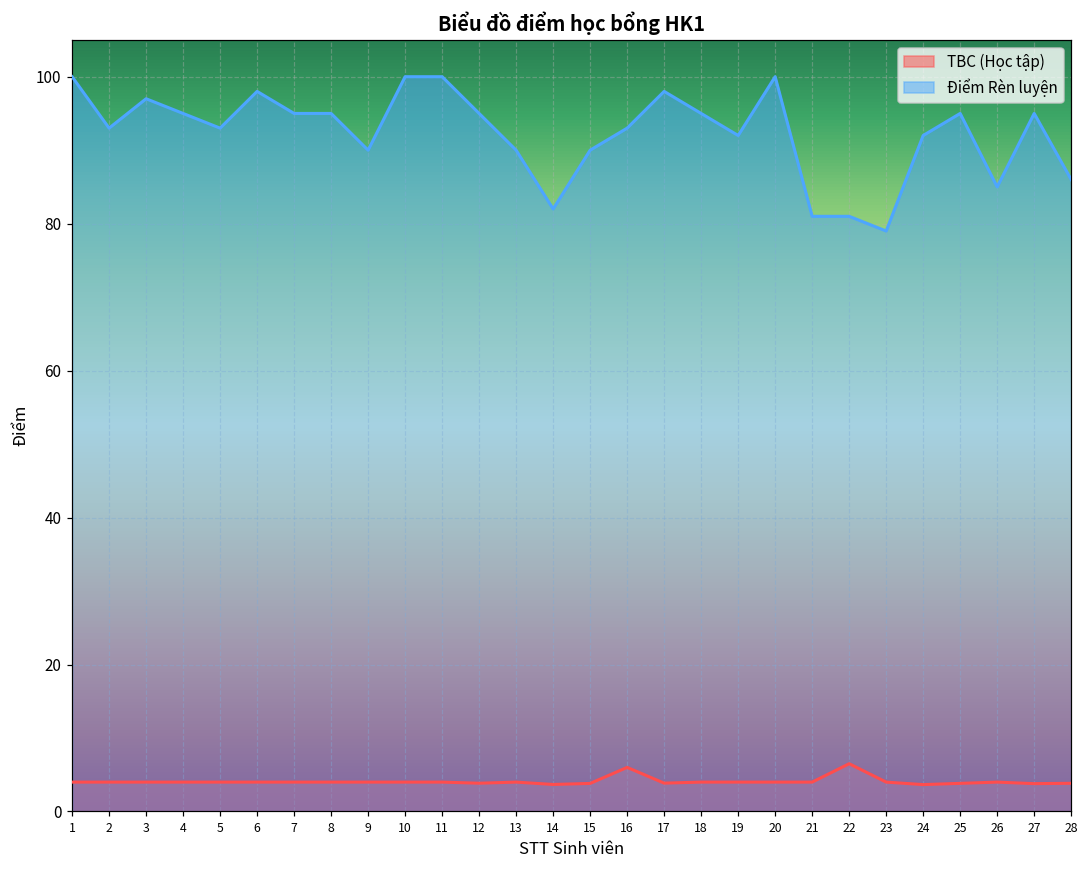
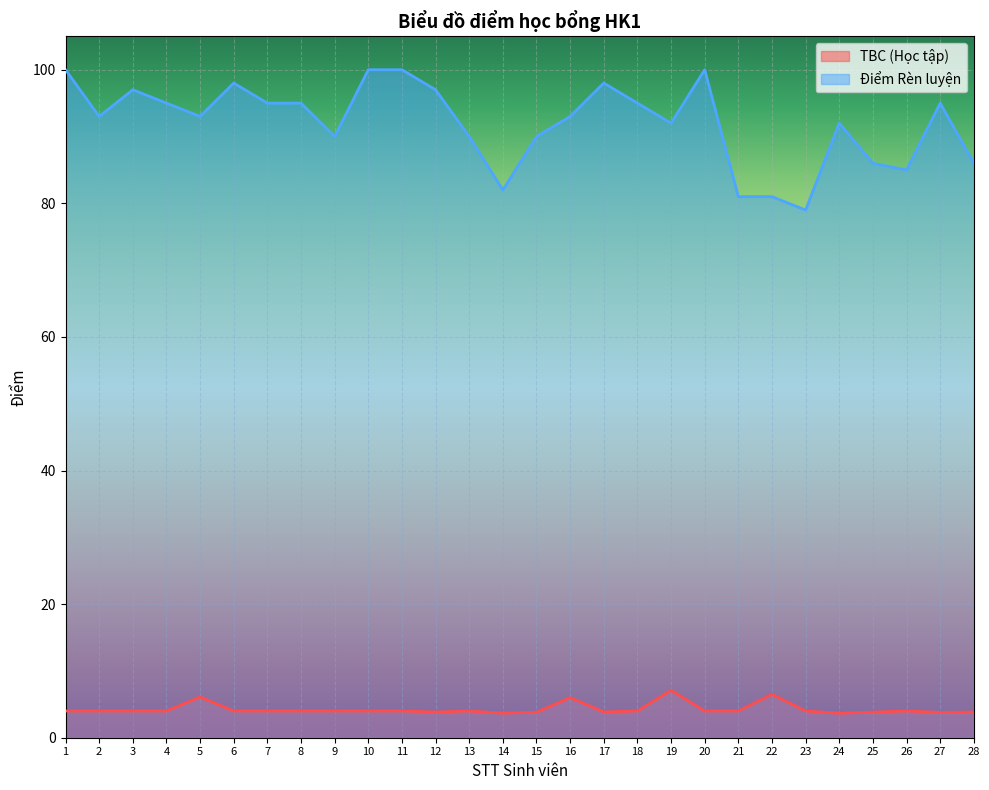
  {
    "TBC (Học tập)": {
      "1": 4,
      "2": 4,
      "3": 4,
      "4": 4,
-     "5": 4,
+     "5": 6,
      "6": 4,
      "7": 4,
      "8": 4,
      "9": 4,
      "10": 4,
      "11": 4,
      "12": 4,
      "13": 4,
      "14": 4,
      "15": 4,
      "16": 6,
      "17": 4,
      "18": 4,
-     "19": 4,
+     "19": 7,
      "20": 4,
      "21": 4,
      "22": 7,
      "23": 4,
      "24": 4,
      "25": 4,
      "26": 4,
      "27": 4,
      "28": 4
    },
    "Điểm Rèn luyện": {
      "1": 100,
      "2": 93,
      "3": 97,
      "4": 95,
      "5": 93,
      "6": 98,
      "7": 95,
      "8": 95,
      "9": 90,
      "10": 100,
      "11": 100,
-     "12": 95,
+     "12": 97,
      "13": 90,
      "14": 82,
      "15": 90,
      "16": 93,
      "17": 98,
      "18": 95,
      "19": 92,
      "20": 100,
      "21": 81,
      "22": 81,
      "23": 79,
      "24": 92,
-     "25": 95,
+     "25": 86,
      "26": 85,
      "27": 95,
      "28": 86
    }
  }
